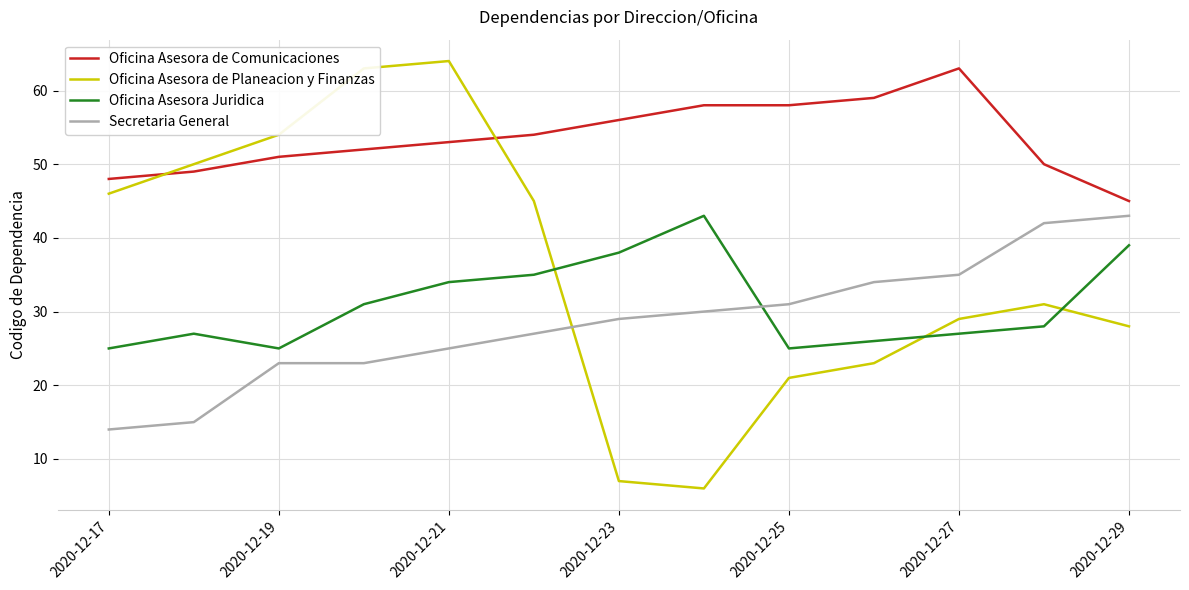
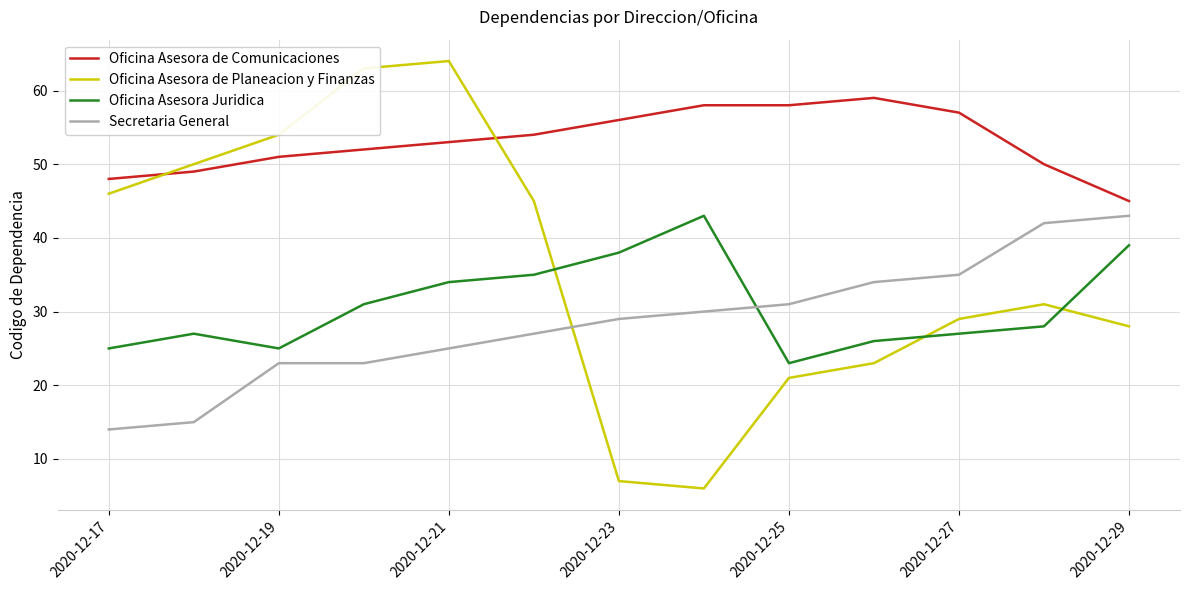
  {
    "Oficina Asesora de Comunicaciones": {
      "2020-12-17": 48,
      "2020-12-19": 51,
      "2020-12-21": 53,
      "2020-12-23": 56,
      "2020-12-25": 58,
-     "2020-12-27": 63,
+     "2020-12-27": 57,
      "2020-12-29": 45
    },
    "Oficina Asesora de Planeacion y Finanzas": {
      "2020-12-17": 46,
      "2020-12-19": 54,
      "2020-12-21": 64,
      "2020-12-23": 7,
      "2020-12-25": 21,
      "2020-12-27": 29,
      "2020-12-29": 28
    },
    "Oficina Asesora Juridica": {
      "2020-12-17": 25,
      "2020-12-19": 25,
      "2020-12-21": 34,
      "2020-12-23": 38,
-     "2020-12-25": 25,
+     "2020-12-25": 23,
      "2020-12-27": 27,
      "2020-12-29": 39
    },
    "Secretaria General": {
      "2020-12-17": 14,
      "2020-12-19": 23,
      "2020-12-21": 25,
      "2020-12-23": 29,
      "2020-12-25": 31,
      "2020-12-27": 35,
      "2020-12-29": 43
    }
  }
